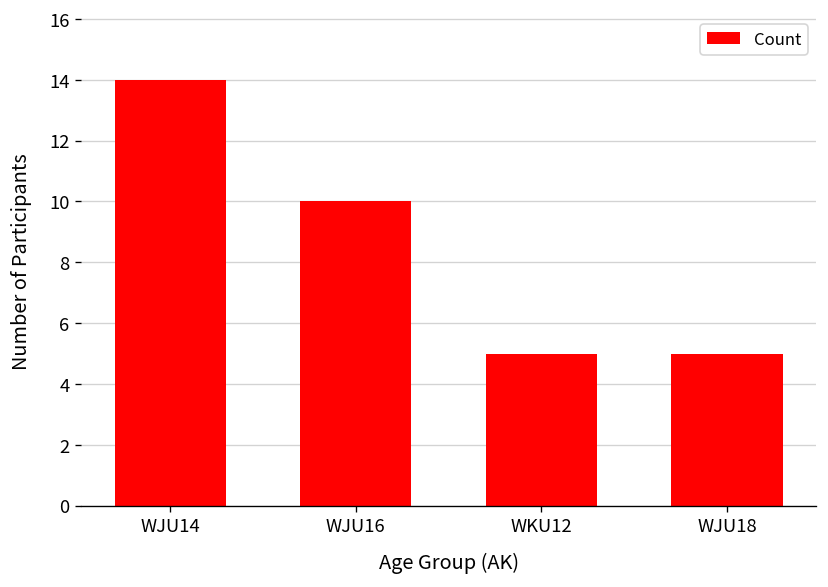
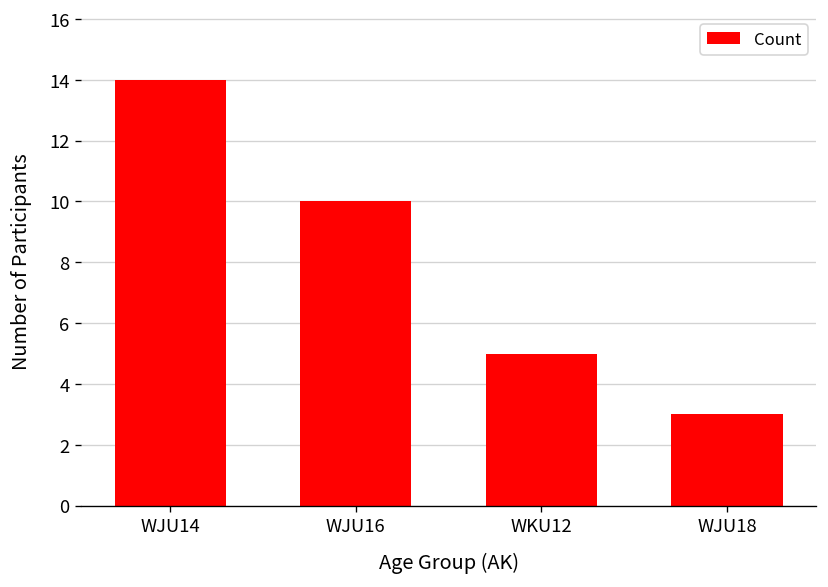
  {
    "WJU14": 14,
    "WJU16": 10,
    "WKU12": 5,
-   "WJU18": 5
+   "WJU18": 3
  }
